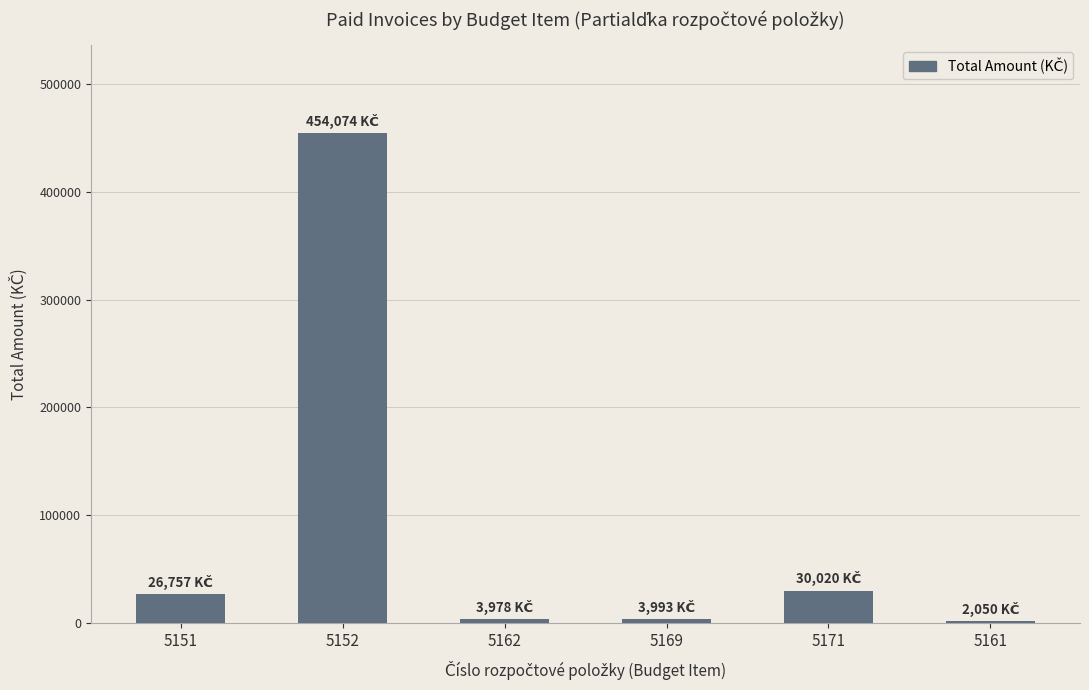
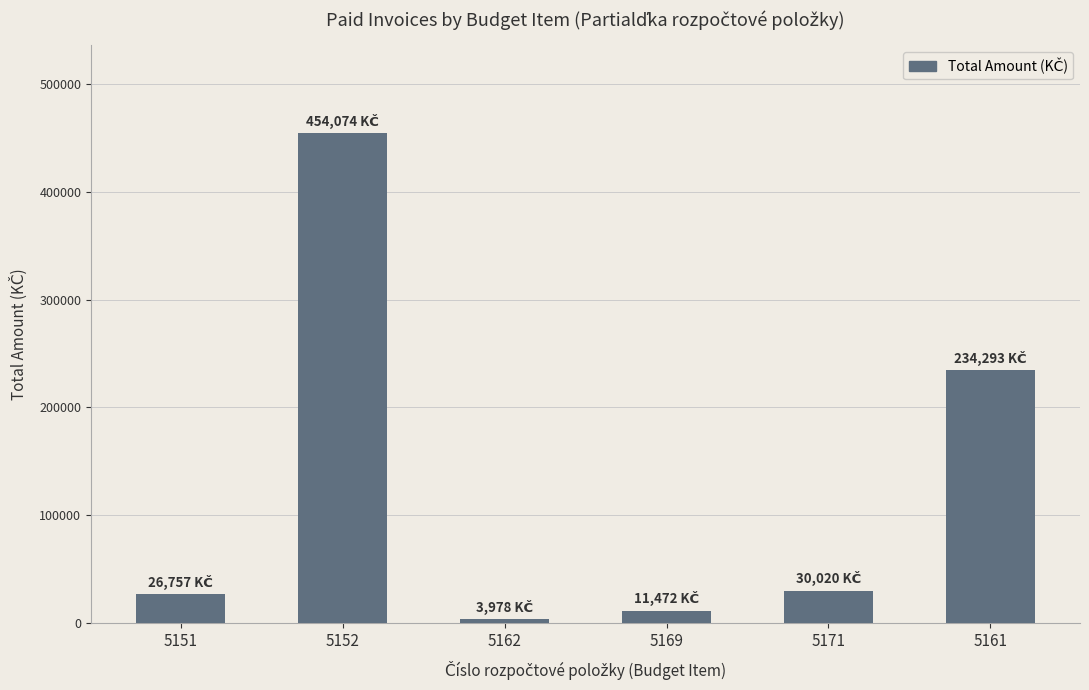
  {
    "5151": "26,757",
    "5152": "454,074",
    "5162": "3,978",
-   "5169": "3,993",
+   "5169": "11,472",
    "5171": "30,020",
-   "5161": "2,050"
+   "5161": "234,293"
  }
